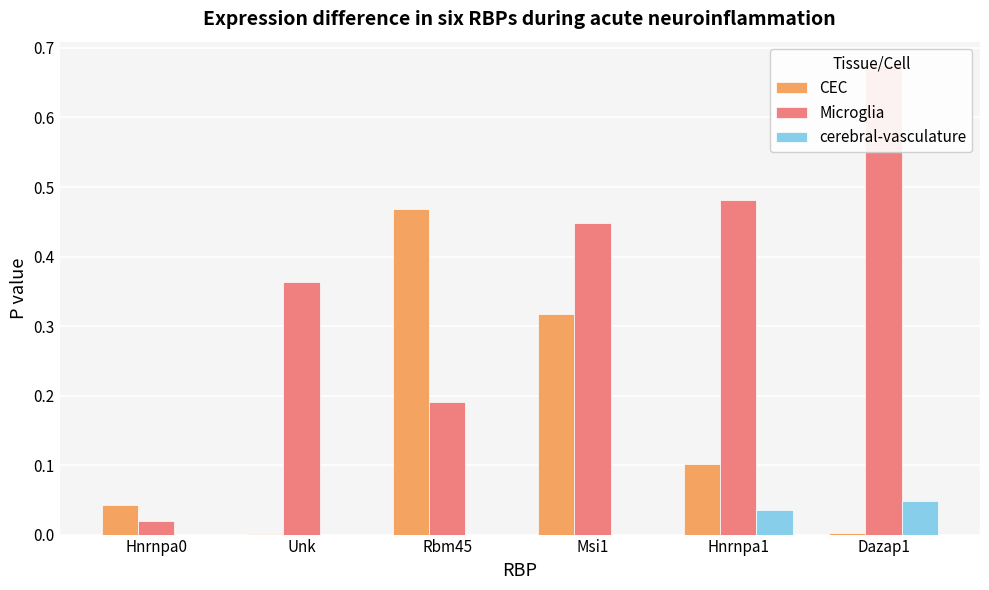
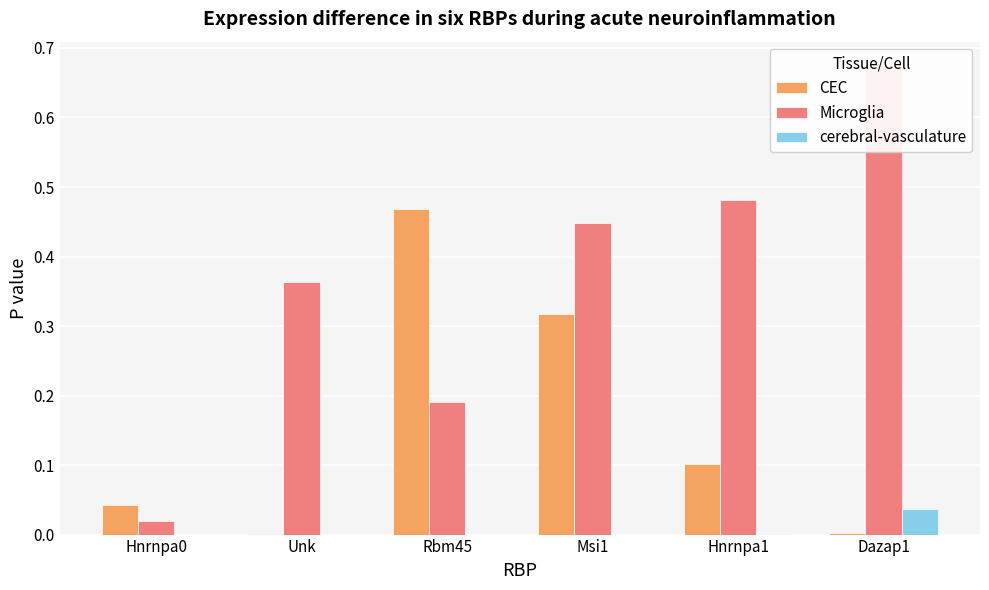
  {
    "cerebral-vasculature": {
-     "Hnrnpa1": 0.04,
-     "Dazap1": 0.05
+     "Hnrnpa1": 0.00,
+     "Dazap1": 0.04
    }
  }
